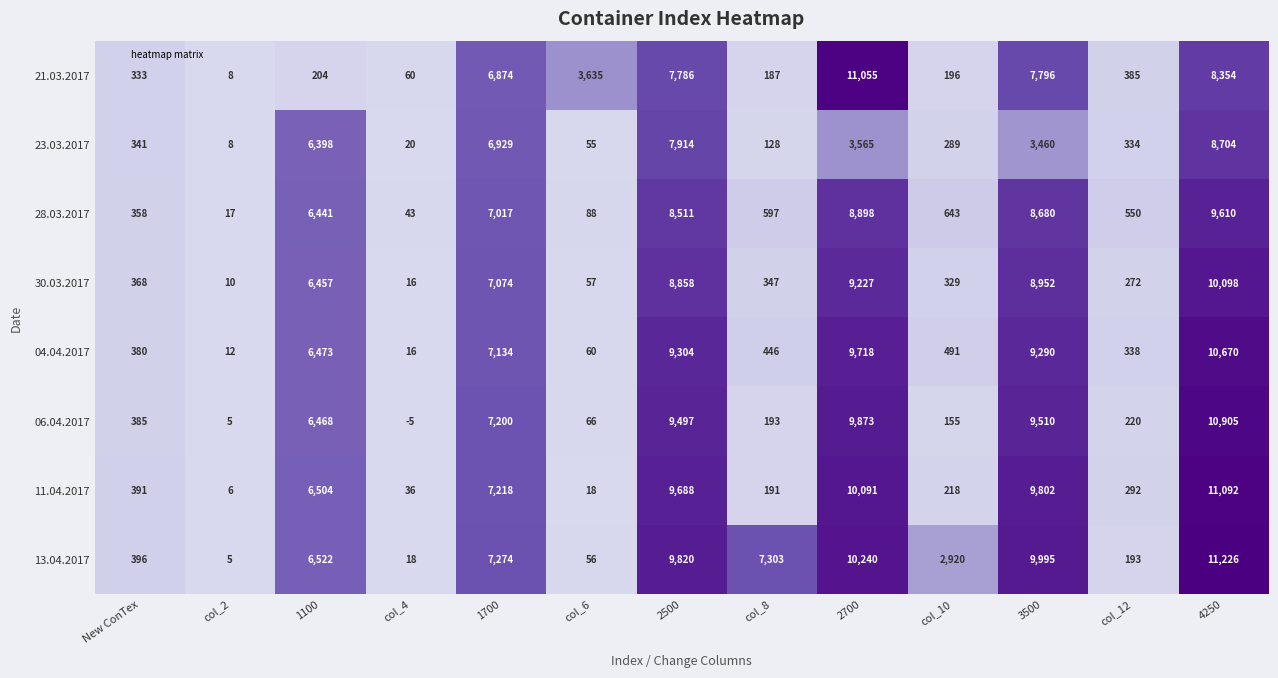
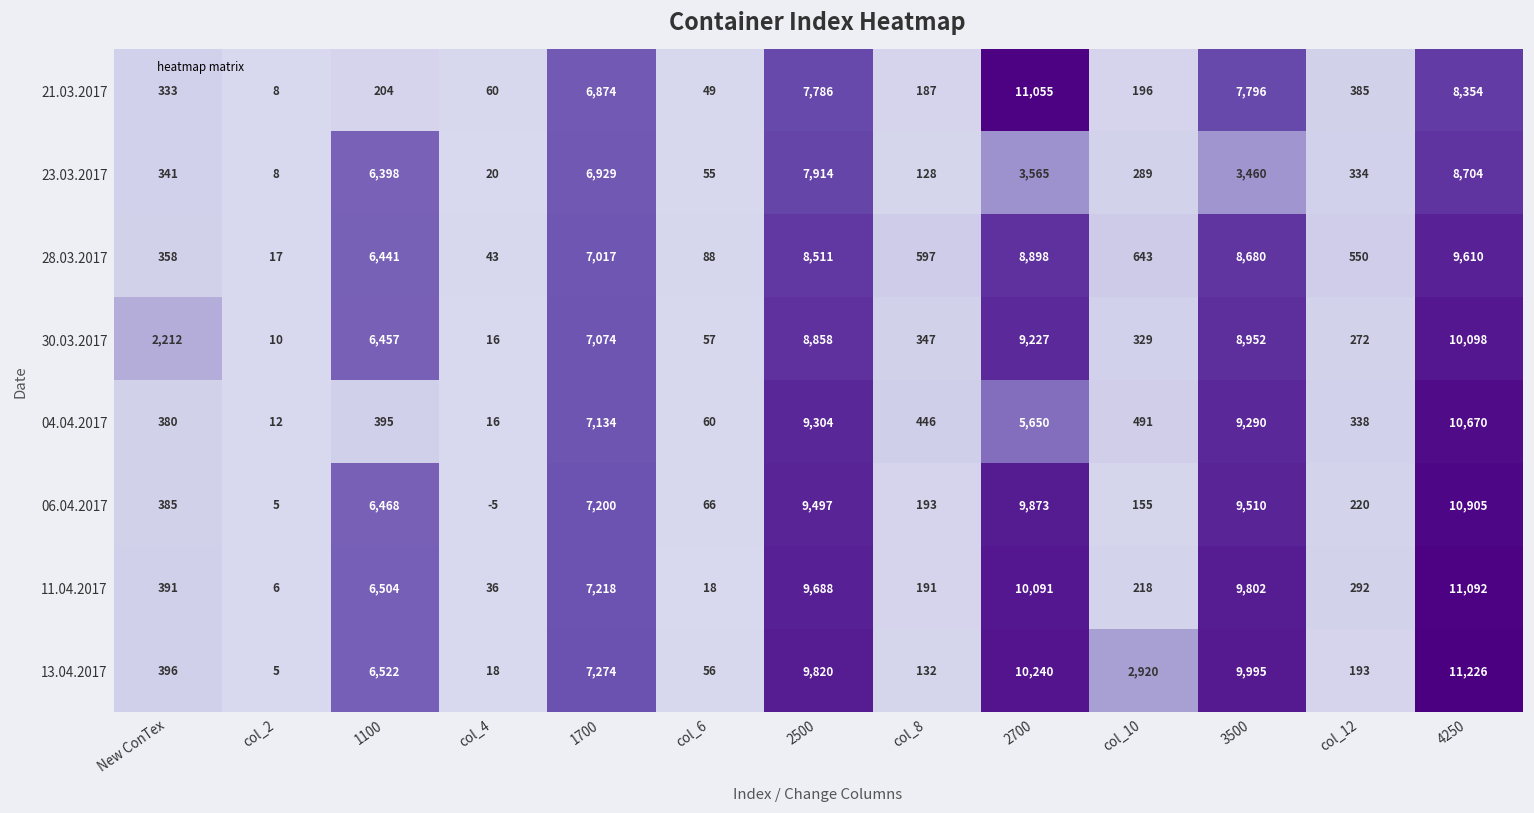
  {
    "21.03.2017": {
      "New ConTex": "333",
      "col_2": "8",
      "1100": "204",
      "col_4": "60",
      "1700": "6,874",
-     "col_6": "3,635",
+     "col_6": "49",
      "2500": "7,786",
      "col_8": "187",
      "2700": "11,055",
      "col_10": "196",
      "3500": "7,796",
      "col_12": "385",
      "4250": "8,354"
    },
    "23.03.2017": {
      "New ConTex": "341",
      "col_2": "8",
      "1100": "6,398",
      "col_4": "20",
      "1700": "6,929",
      "col_6": "55",
      "2500": "7,914",
      "col_8": "128",
      "2700": "3,565",
      "col_10": "289",
      "3500": "3,460",
      "col_12": "334",
      "4250": "8,704"
    },
    "28.03.2017": {
      "New ConTex": "358",
      "col_2": "17",
      "1100": "6,441",
      "col_4": "43",
      "1700": "7,017",
      "col_6": "88",
      "2500": "8,511",
      "col_8": "597",
      "2700": "8,898",
      "col_10": "643",
      "3500": "8,680",
      "col_12": "550",
      "4250": "9,610"
    },
    "30.03.2017": {
-     "New ConTex": "368",
+     "New ConTex": "2,212",
      "col_2": "10",
      "1100": "6,457",
      "col_4": "16",
      "1700": "7,074",
      "col_6": "57",
      "2500": "8,858",
      "col_8": "347",
      "2700": "9,227",
      "col_10": "329",
      "3500": "8,952",
      "col_12": "272",
      "4250": "10,098"
    },
    "04.04.2017": {
      "New ConTex": "380",
      "col_2": "12",
-     "1100": "6,473",
+     "1100": "395",
      "col_4": "16",
      "1700": "7,134",
      "col_6": "60",
      "2500": "9,304",
      "col_8": "446",
-     "2700": "9,718",
+     "2700": "5,650",
      "col_10": "491",
      "3500": "9,290",
      "col_12": "338",
      "4250": "10,670"
    },
    "06.04.2017": {
      "New ConTex": "385",
      "col_2": "5",
      "1100": "6,468",
      "col_4": "-5",
      "1700": "7,200",
      "col_6": "66",
      "2500": "9,497",
      "col_8": "193",
      "2700": "9,873",
      "col_10": "155",
      "3500": "9,510",
      "col_12": "220",
      "4250": "10,905"
    },
    "11.04.2017": {
      "New ConTex": "391",
      "col_2": "6",
      "1100": "6,504",
      "col_4": "36",
      "1700": "7,218",
      "col_6": "18",
      "2500": "9,688",
      "col_8": "191",
      "2700": "10,091",
      "col_10": "218",
      "3500": "9,802",
      "col_12": "292",
      "4250": "11,092"
    },
    "13.04.2017": {
      "New ConTex": "396",
      "col_2": "5",
      "1100": "6,522",
      "col_4": "18",
      "1700": "7,274",
      "col_6": "56",
      "2500": "9,820",
-     "col_8": "7,303",
+     "col_8": "132",
      "2700": "10,240",
      "col_10": "2,920",
      "3500": "9,995",
      "col_12": "193",
      "4250": "11,226"
    }
  }
